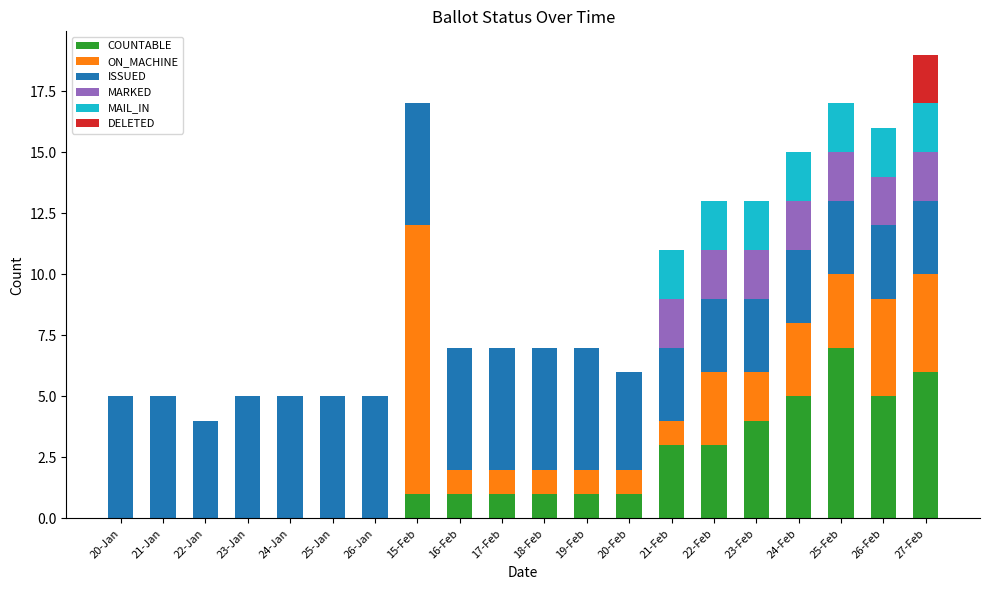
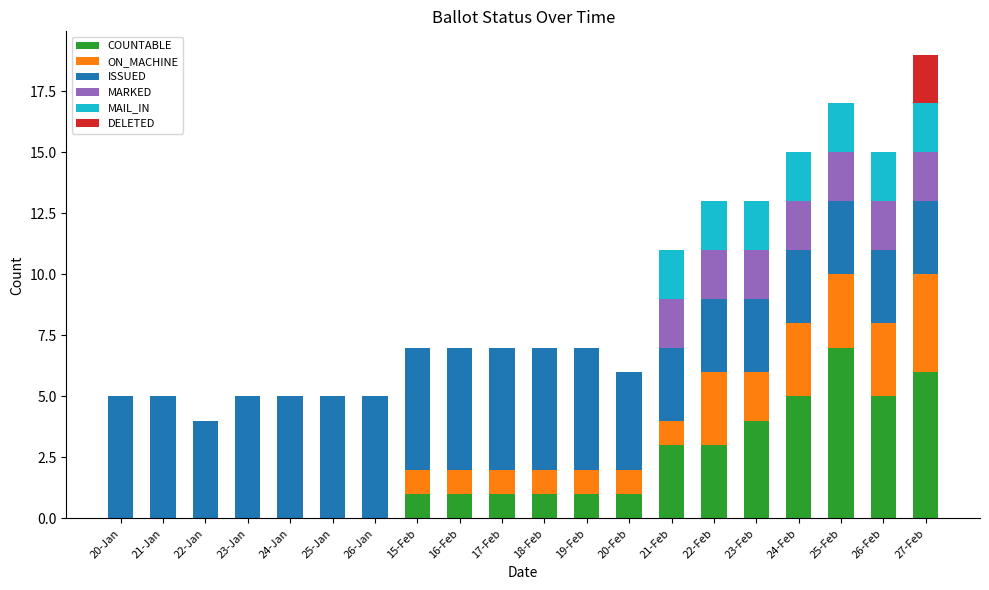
  {
    "COUNTABLE": {
      "20-Jan": 0,
      "21-Jan": 0,
      "22-Jan": 0,
      "23-Jan": 0,
      "24-Jan": 0,
      "25-Jan": 0,
      "26-Jan": 0,
      "15-Feb": 1,
      "16-Feb": 1,
      "17-Feb": 1,
      "18-Feb": 1,
      "19-Feb": 1,
      "20-Feb": 1,
      "21-Feb": 3,
      "22-Feb": 3,
      "23-Feb": 4,
      "24-Feb": 5,
      "25-Feb": 7,
      "26-Feb": 5,
      "27-Feb": 6
    },
    "ON_MACHINE": {
      "20-Jan": 0,
      "21-Jan": 0,
      "22-Jan": 0,
      "23-Jan": 0,
      "24-Jan": 0,
      "25-Jan": 0,
      "26-Jan": 0,
-     "15-Feb": 11,
+     "15-Feb": 1,
      "16-Feb": 1,
      "17-Feb": 1,
      "18-Feb": 1,
      "19-Feb": 1,
      "20-Feb": 1,
      "21-Feb": 1,
      "22-Feb": 3,
      "23-Feb": 2,
      "24-Feb": 3,
      "25-Feb": 3,
-     "26-Feb": 4,
+     "26-Feb": 3,
      "27-Feb": 4
    },
    "ISSUED": {
      "20-Jan": 5,
      "21-Jan": 5,
      "22-Jan": 4,
      "23-Jan": 5,
      "24-Jan": 5,
      "25-Jan": 5,
      "26-Jan": 5,
      "15-Feb": 5,
      "16-Feb": 5,
      "17-Feb": 5,
      "18-Feb": 5,
      "19-Feb": 5,
      "20-Feb": 4,
      "21-Feb": 3,
      "22-Feb": 3,
      "23-Feb": 3,
      "24-Feb": 3,
      "25-Feb": 3,
      "26-Feb": 3,
      "27-Feb": 3
    },
    "MARKED": {
      "20-Jan": 0,
      "21-Jan": 0,
      "22-Jan": 0,
      "23-Jan": 0,
      "24-Jan": 0,
      "25-Jan": 0,
      "26-Jan": 0,
      "15-Feb": 0,
      "16-Feb": 0,
      "17-Feb": 0,
      "18-Feb": 0,
      "19-Feb": 0,
      "20-Feb": 0,
      "21-Feb": 2,
      "22-Feb": 2,
      "23-Feb": 2,
      "24-Feb": 2,
      "25-Feb": 2,
      "26-Feb": 2,
      "27-Feb": 2
    },
    "MAIL_IN": {
      "20-Jan": 0,
      "21-Jan": 0,
      "22-Jan": 0,
      "23-Jan": 0,
      "24-Jan": 0,
      "25-Jan": 0,
      "26-Jan": 0,
      "15-Feb": 0,
      "16-Feb": 0,
      "17-Feb": 0,
      "18-Feb": 0,
      "19-Feb": 0,
      "20-Feb": 0,
      "21-Feb": 2,
      "22-Feb": 2,
      "23-Feb": 2,
      "24-Feb": 2,
      "25-Feb": 2,
      "26-Feb": 2,
      "27-Feb": 2
    },
    "DELETED": {
      "20-Jan": 0,
      "21-Jan": 0,
      "22-Jan": 0,
      "23-Jan": 0,
      "24-Jan": 0,
      "25-Jan": 0,
      "26-Jan": 0,
      "15-Feb": 0,
      "16-Feb": 0,
      "17-Feb": 0,
      "18-Feb": 0,
      "19-Feb": 0,
      "20-Feb": 0,
      "21-Feb": 0,
      "22-Feb": 0,
      "23-Feb": 0,
      "24-Feb": 0,
      "25-Feb": 0,
      "26-Feb": 0,
      "27-Feb": 2
    }
  }
